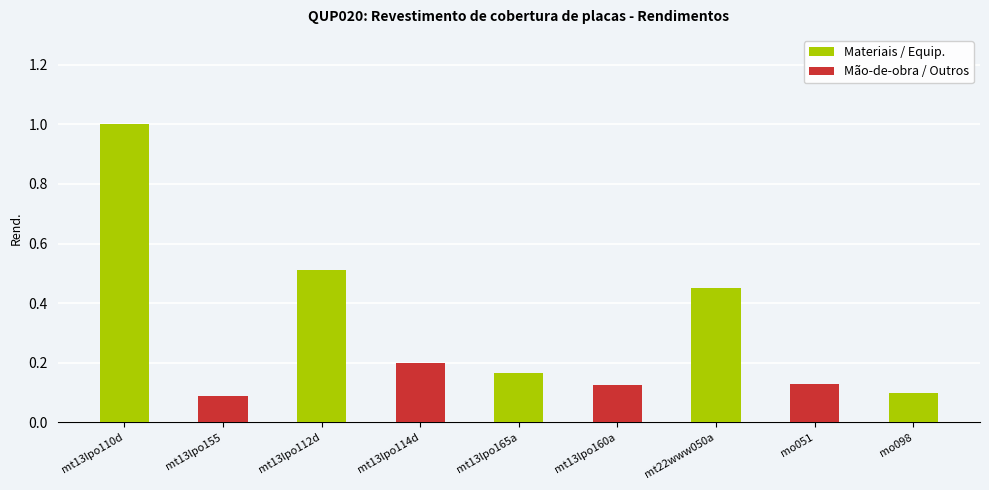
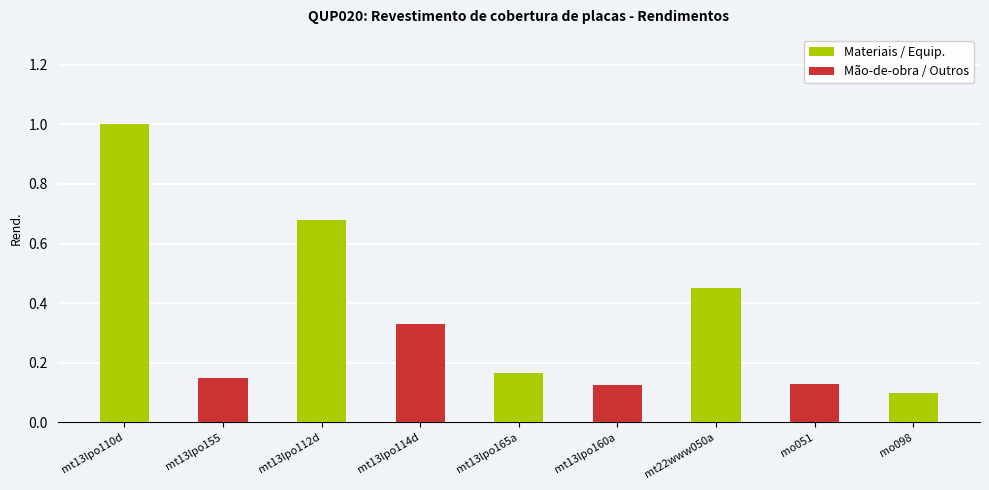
  {
    "Materiais / Equip.": {
      "mt13lpo110d": 1.00,
-     "mt13lpo112d": 0.51,
+     "mt13lpo112d": 0.68,
      "mt13lpo165a": 0.17,
      "mt22www050a": 0.45,
      "mo098": 0.10
    },
    "Mão-de-obra / Outros": {
-     "mt13lpo155": 0.09,
-     "mt13lpo114d": 0.20,
+     "mt13lpo155": 0.15,
+     "mt13lpo114d": 0.33,
      "mt13lpo160a": 0.13,
      "mo051": 0.13
    }
  }
